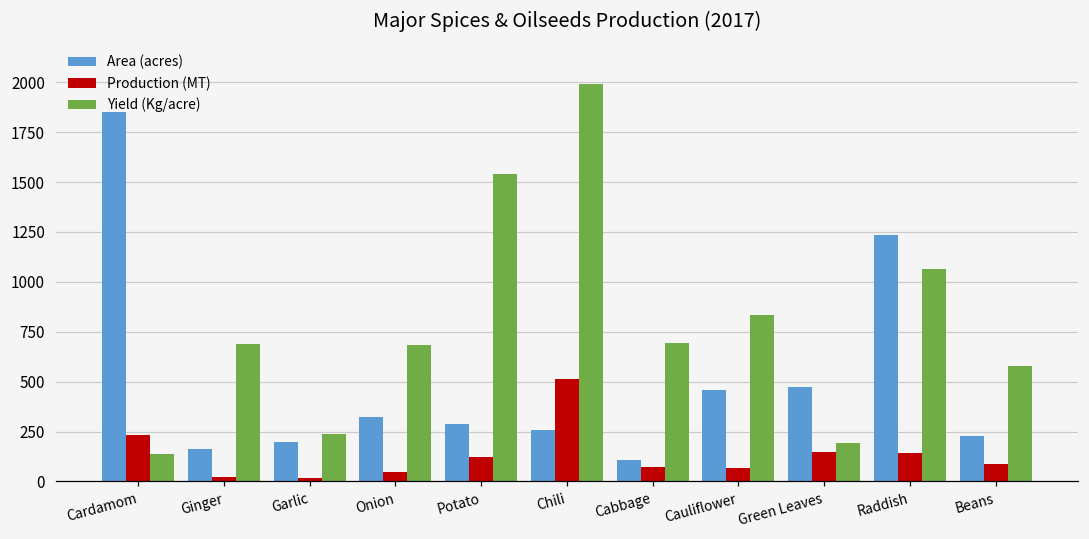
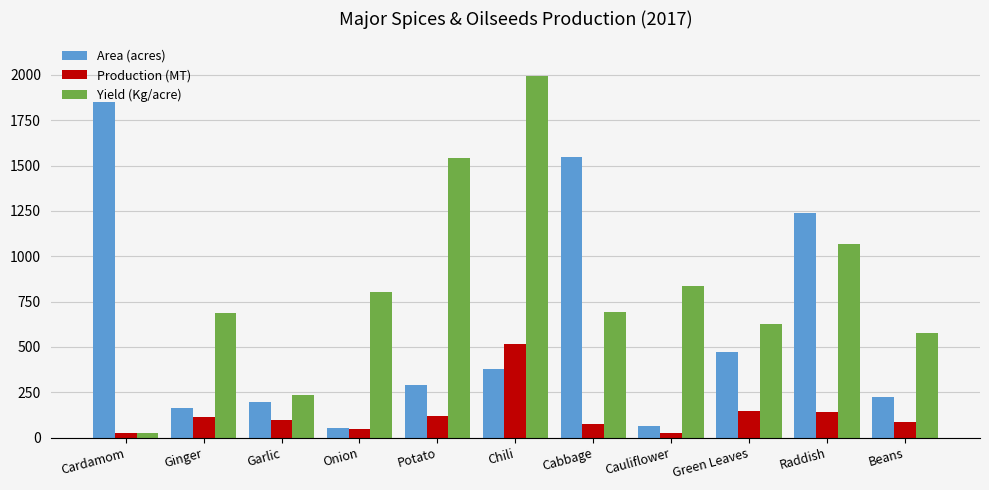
  {
    "Area (acres)": {
      "Cardamom": 1850,
      "Ginger": 160,
      "Garlic": 200,
-     "Onion": 320,
+     "Onion": 60,
      "Potato": 290,
-     "Chili": 260,
-     "Cabbage": 110,
-     "Cauliflower": 460,
+     "Chili": 380,
+     "Cabbage": 1550,
+     "Cauliflower": 70,
      "Green Leaves": 470,
      "Raddish": 1240,
      "Beans": 230
    },
    "Production (MT)": {
-     "Cardamom": 240,
-     "Ginger": 20,
-     "Garlic": 20,
+     "Cardamom": 30,
+     "Ginger": 110,
+     "Garlic": 100,
      "Onion": 50,
      "Potato": 120,
      "Chili": 520,
      "Cabbage": 70,
-     "Cauliflower": 70,
+     "Cauliflower": 20,
      "Green Leaves": 150,
      "Raddish": 140,
      "Beans": 90
    },
    "Yield (Kg/acre)": {
-     "Cardamom": 140,
+     "Cardamom": 20,
      "Ginger": 690,
      "Garlic": 240,
-     "Onion": 680,
+     "Onion": 800,
      "Potato": 1540,
      "Chili": 1990,
      "Cabbage": 700,
      "Cauliflower": 840,
-     "Green Leaves": 190,
+     "Green Leaves": 630,
      "Raddish": 1070,
      "Beans": 580
    }
  }
